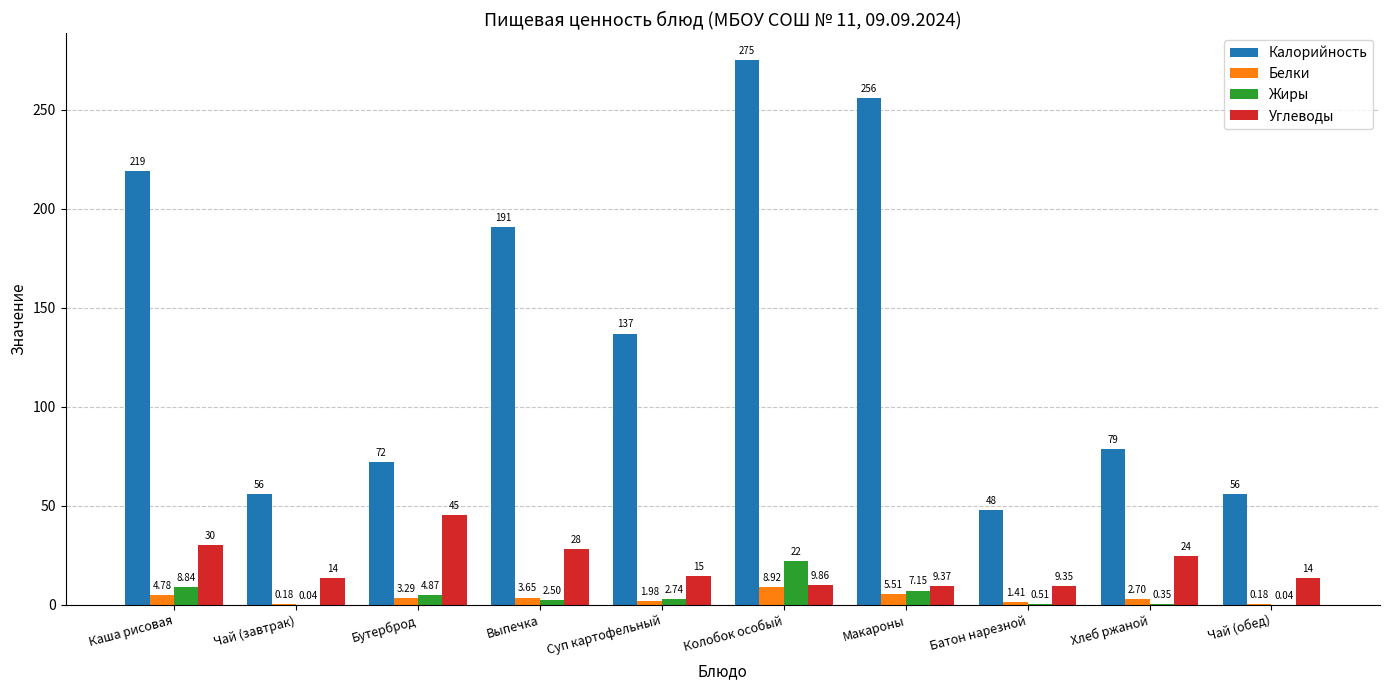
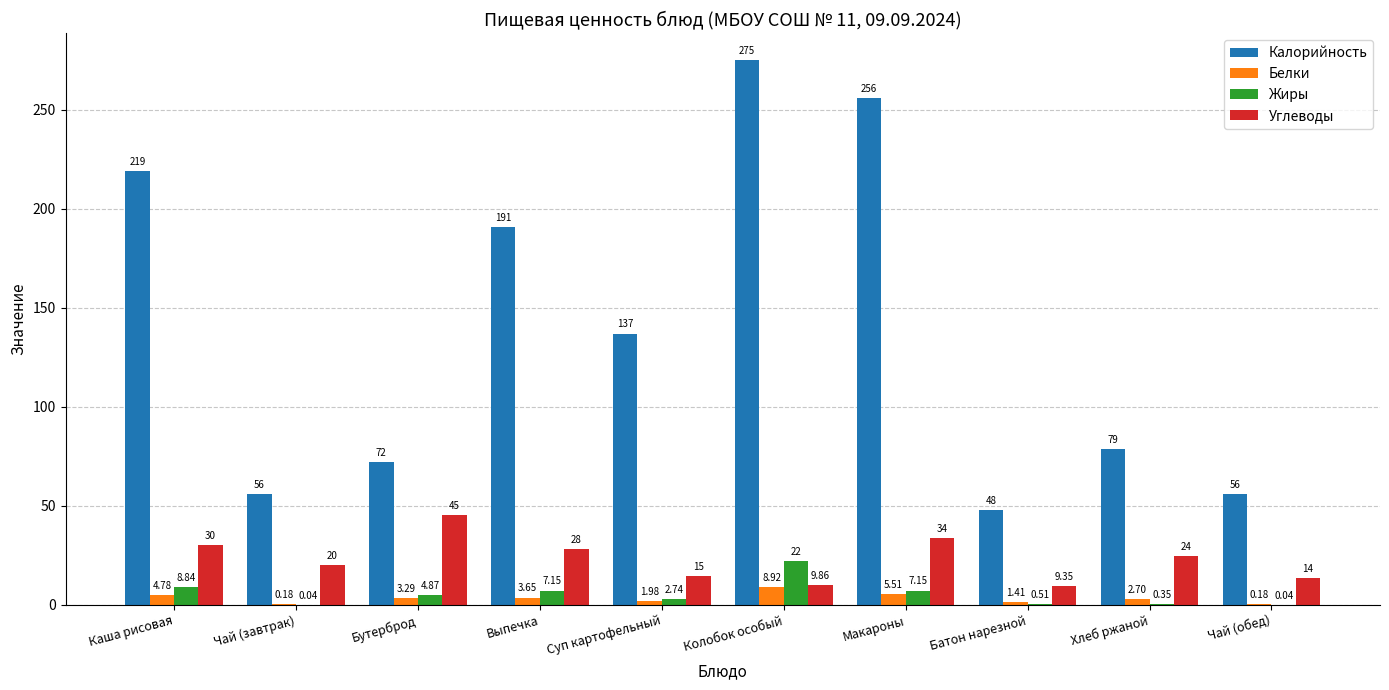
  {
    "Калорийность": {
      "Каша рисовая": 219,
      "Чай (завтрак)": 56,
      "Бутерброд": 72,
      "Выпечка": 191,
      "Суп картофельный": 137,
      "Колобок особый": 275,
      "Макароны": 256,
      "Батон нарезной": 48,
      "Хлеб ржаной": 79,
      "Чай (обед)": 56
    },
    "Белки": {
      "Каша рисовая": 4.78,
      "Чай (завтрак)": 0.18,
      "Бутерброд": 3.29,
      "Выпечка": 3.65,
      "Суп картофельный": 1.98,
      "Колобок особый": 8.92,
      "Макароны": 5.51,
      "Батон нарезной": 1.41,
      "Хлеб ржаной": 2.70,
      "Чай (обед)": 0.18
    },
    "Жиры": {
      "Каша рисовая": 8.84,
      "Чай (завтрак)": 0.04,
      "Бутерброд": 4.87,
-     "Выпечка": 2.50,
+     "Выпечка": 7.15,
      "Суп картофельный": 2.74,
      "Колобок особый": 22,
      "Макароны": 7.15,
      "Батон нарезной": 0.51,
      "Хлеб ржаной": 0.35,
      "Чай (обед)": 0.04
    },
    "Углеводы": {
      "Каша рисовая": 30,
-     "Чай (завтрак)": 14,
+     "Чай (завтрак)": 20,
      "Бутерброд": 45,
      "Выпечка": 28,
      "Суп картофельный": 15,
      "Колобок особый": 9.86,
-     "Макароны": 9.37,
+     "Макароны": 34,
      "Батон нарезной": 9.35,
      "Хлеб ржаной": 24,
      "Чай (обед)": 14
    }
  }
